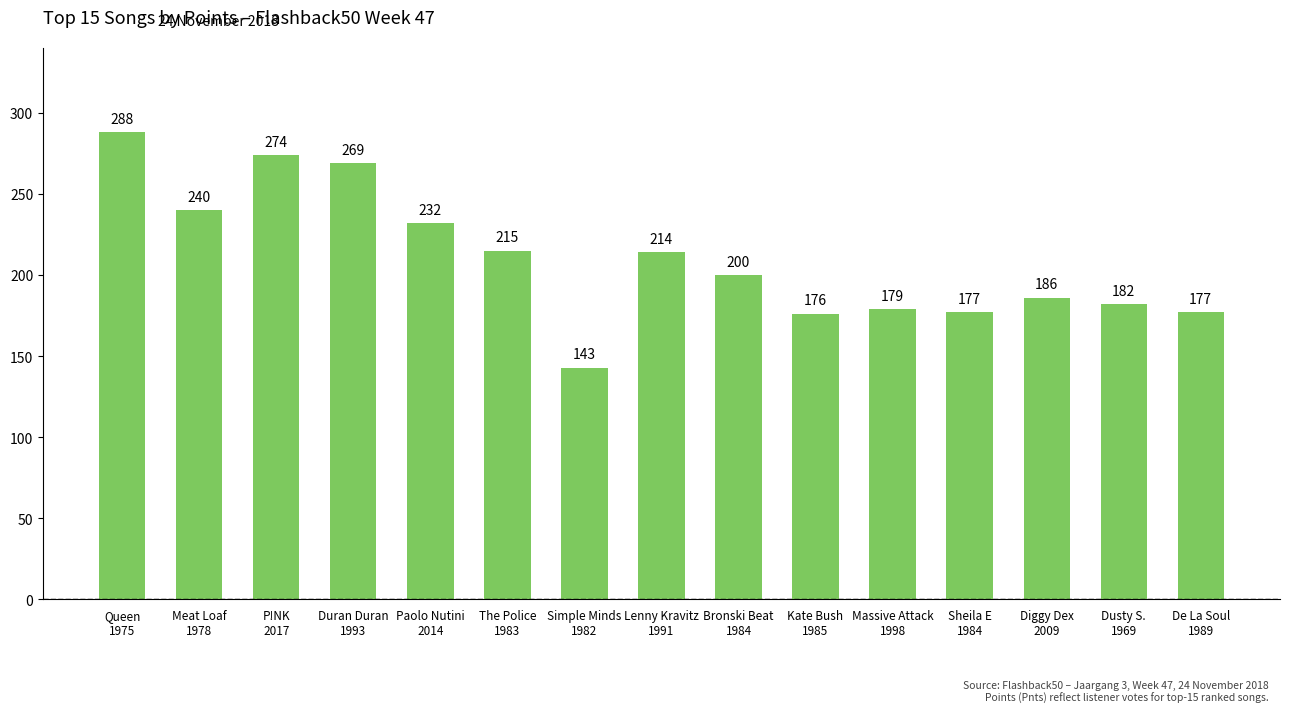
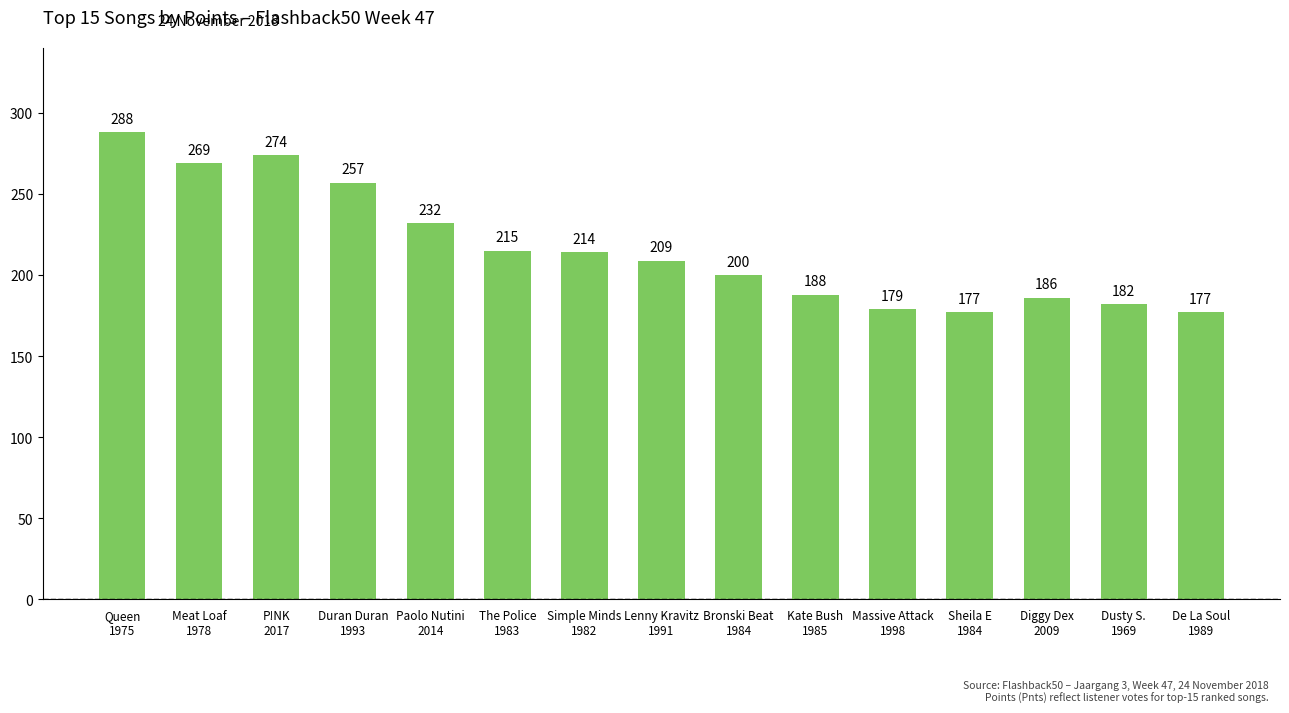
  {
    "Queen 1975": 288,
-   "Meat Loaf 1978": 240,
+   "Meat Loaf 1978": 269,
    "P!NK 2017": 274,
-   "Duran Duran 1993": 269,
+   "Duran Duran 1993": 257,
    "Paolo Nutini 2014": 232,
    "The Police 1983": 215,
-   "Simple Minds 1982": 143,
-   "Lenny Kravitz 1991": 214,
+   "Simple Minds 1982": 214,
+   "Lenny Kravitz 1991": 209,
    "Bronski Beat 1984": 200,
-   "Kate Bush 1985": 176,
+   "Kate Bush 1985": 188,
    "Massive Attack 1998": 179,
    "Sheila E 1984": 177,
    "Diggy Dex 2009": 186,
    "Dusty S. 1969": 182,
    "De La Soul 1989": 177
  }
